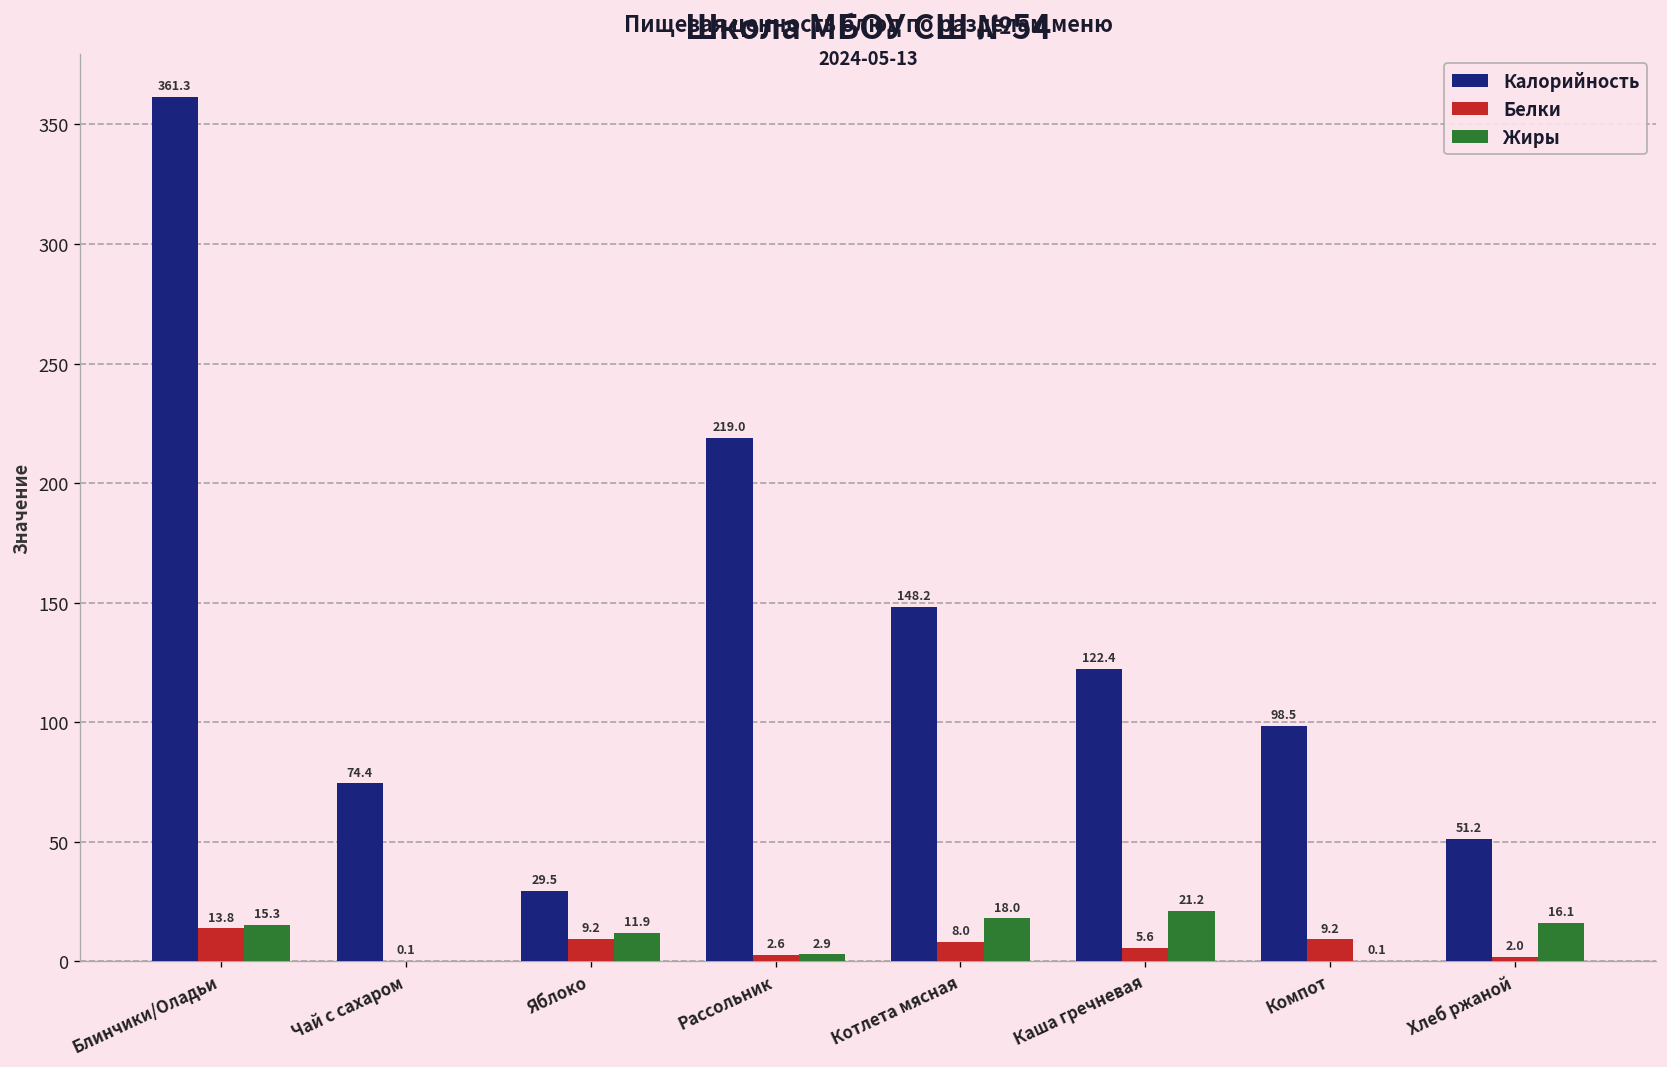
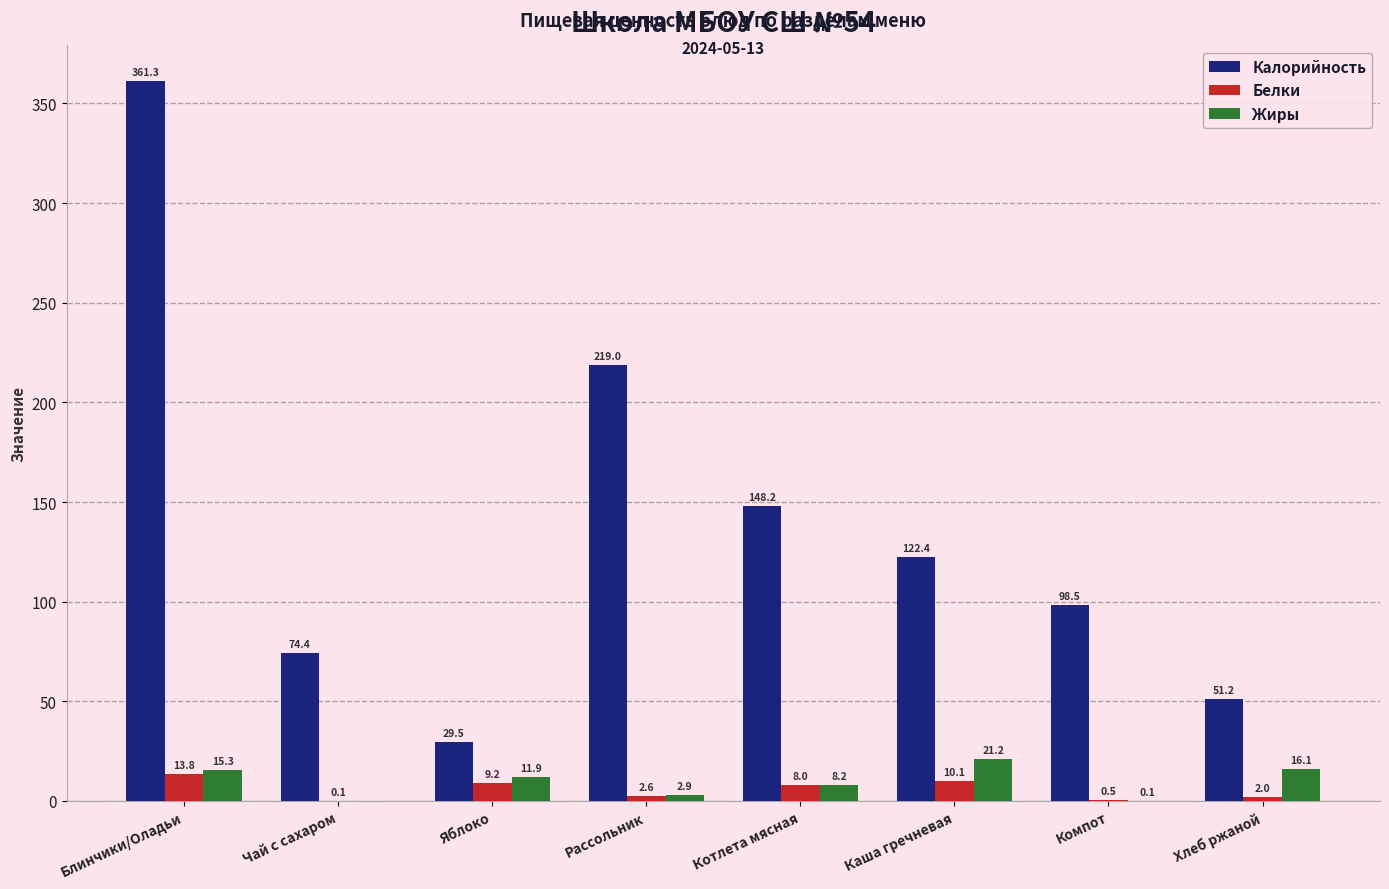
  {
    "Калорийность": {
      "Блинчики/Оладьи": 361.3,
      "Чай с сахаром": 74.4,
      "Яблоко": 29.5,
      "Рассольник": 219.0,
      "Котлета мясная": 148.2,
      "Каша гречневая": 122.4,
      "Компот": 98.5,
      "Хлеб ржаной": 51.2
    },
    "Белки": {
      "Блинчики/Оладьи": 13.8,
      "Чай с сахаром": 0.1,
      "Яблоко": 9.2,
      "Рассольник": 2.6,
      "Котлета мясная": 8.0,
-     "Каша гречневая": 5.6,
-     "Компот": 9.2,
+     "Каша гречневая": 10.1,
+     "Компот": 0.5,
      "Хлеб ржаной": 2.0
    },
    "Жиры": {
      "Блинчики/Оладьи": 15.3,
      "Яблоко": 11.9,
      "Рассольник": 2.9,
-     "Котлета мясная": 18.0,
+     "Котлета мясная": 8.2,
      "Каша гречневая": 21.2,
      "Компот": 0.1,
      "Хлеб ржаной": 16.1
    }
  }
